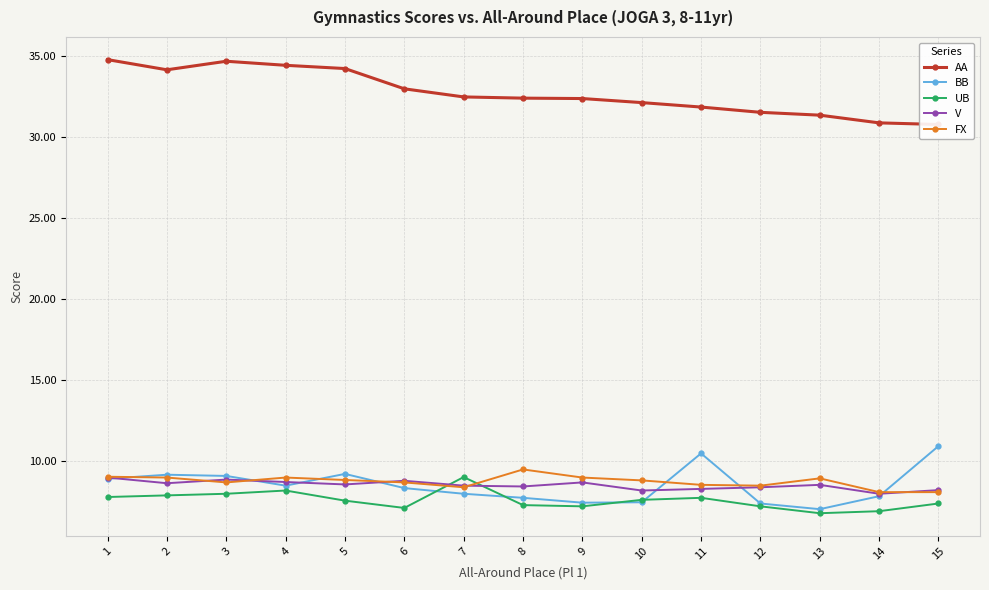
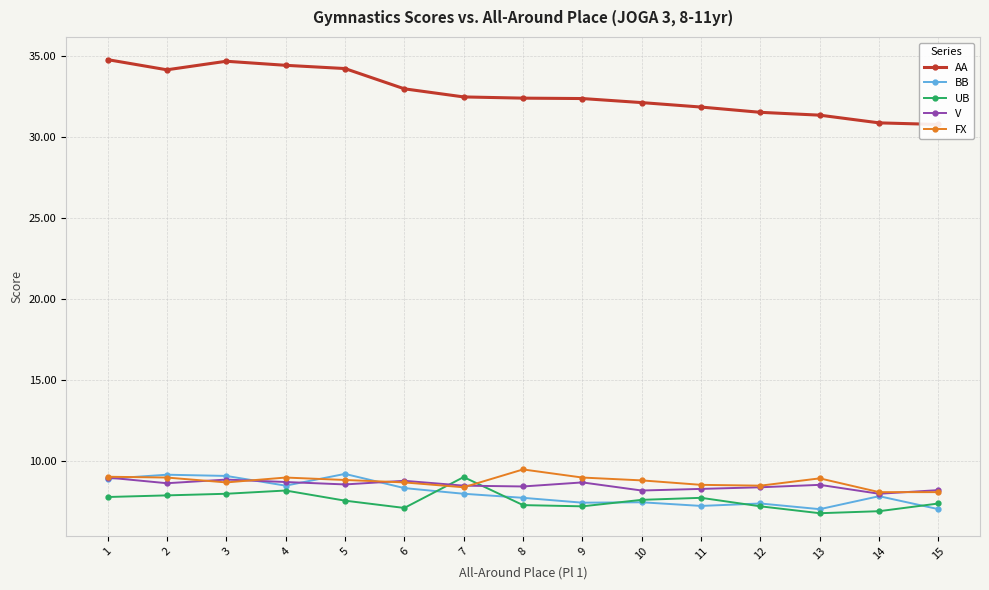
  {
    "AA": {
      "1": 34.8,
      "2": 34.1,
      "3": 34.7,
      "4": 34.4,
      "5": 34.2,
      "6": 33.0,
      "7": 32.5,
      "8": 32.4,
      "9": 32.4,
      "10": 32.1,
      "11": 31.9,
      "12": 31.5,
      "13": 31.4,
      "14": 30.9
    },
    "BB": {
      "2": 9.2,
      "3": 9.1,
      "4": 8.5,
      "5": 9.2,
      "6": 8.4,
      "7": 8.0,
      "8": 7.8,
      "9": 7.5,
-     "11": 10.5,
+     "11": 7.3,
      "12": 7.4,
      "13": 7.1,
-     "15": 10.9
+     "15": 7.1
    },
    "UB": {
      "1": 7.8,
      "2": 7.9,
      "3": 8.0,
      "4": 8.2,
      "5": 7.6,
      "6": 7.1,
      "7": 9.0,
      "8": 7.3,
      "9": 7.2,
      "11": 7.8,
      "12": 7.2,
      "13": 6.8,
      "14": 6.9,
      "15": 7.4
    },
    "V": {
      "2": 8.7,
      "3": 8.9,
      "4": 8.7,
      "5": 8.6,
      "8": 8.5,
      "9": 8.7,
      "10": 8.2,
      "11": 8.3,
      "13": 8.6
    },
    "FX": {
      "2": 9.0,
      "3": 8.7,
      "4": 9.0,
      "5": 8.9,
      "8": 9.5,
      "9": 9.0,
      "10": 8.8,
      "11": 8.6,
      "13": 9.0
    }
  }
